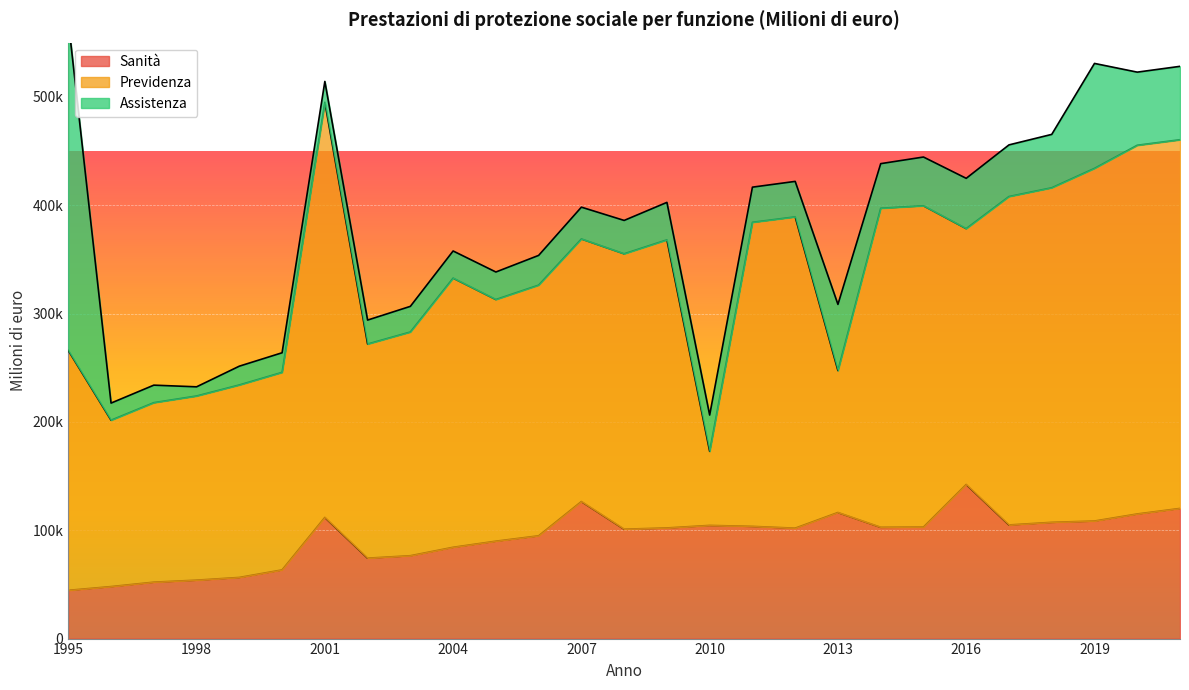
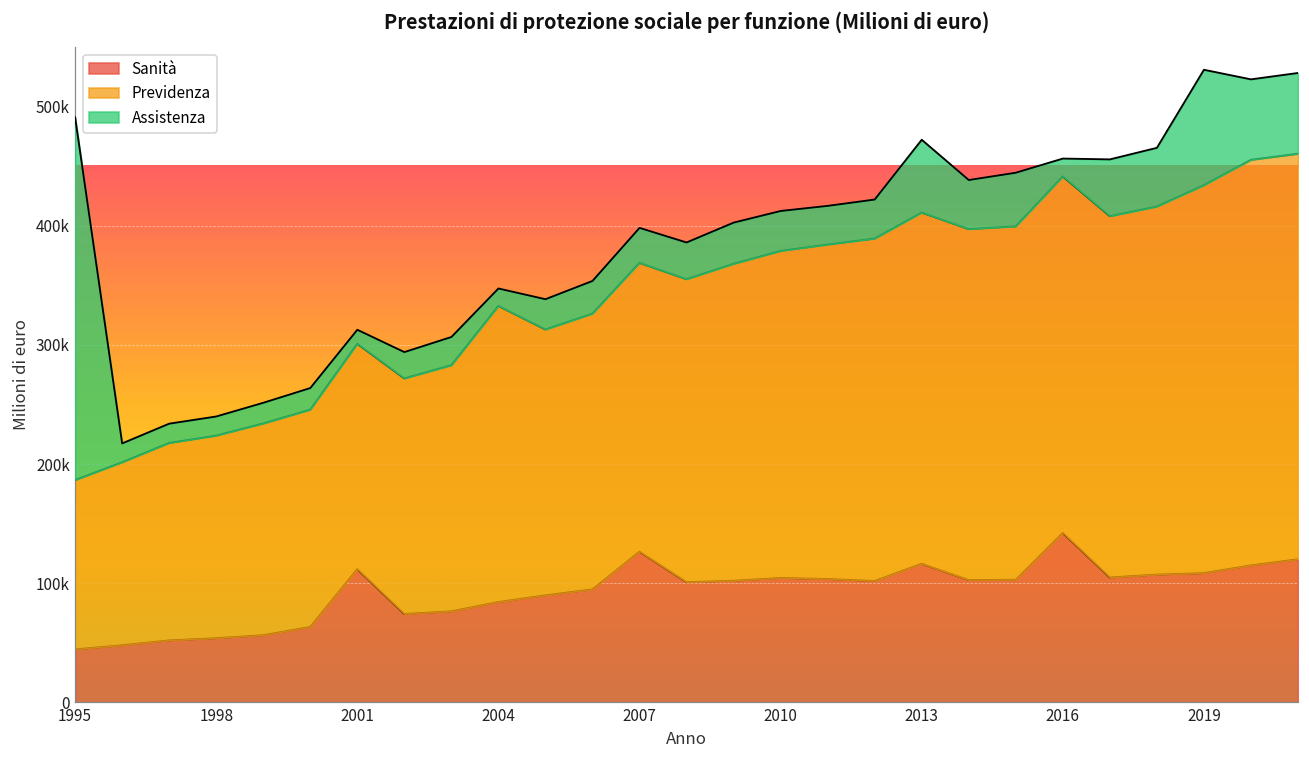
  {
    "Sanità": {
      "1995": 45000,
      "1998": 54000,
      "2001": 112000,
      "2004": 84000,
      "2007": 126000,
      "2010": 104000,
      "2013": 116000,
      "2016": 142000,
      "2019": 109000
    },
    "Previdenza": {
-     "1995": 221000,
+     "1995": 142000,
      "1998": 170000,
-     "2001": 383000,
+     "2001": 189000,
      "2004": 248000,
      "2007": 242000,
-     "2010": 68000,
-     "2013": 131000,
-     "2016": 236000,
+     "2010": 274000,
+     "2013": 295000,
+     "2016": 299000,
      "2019": 325000
    },
    "Assistenza": {
-     "1998": 8000,
-     "2001": 19000,
-     "2004": 25000,
+     "1998": 16000,
+     "2001": 12000,
+     "2004": 15000,
      "2007": 29000,
      "2010": 33000,
      "2013": 61000,
-     "2016": 46000,
+     "2016": 15000,
      "2019": 97000
    }
  }
